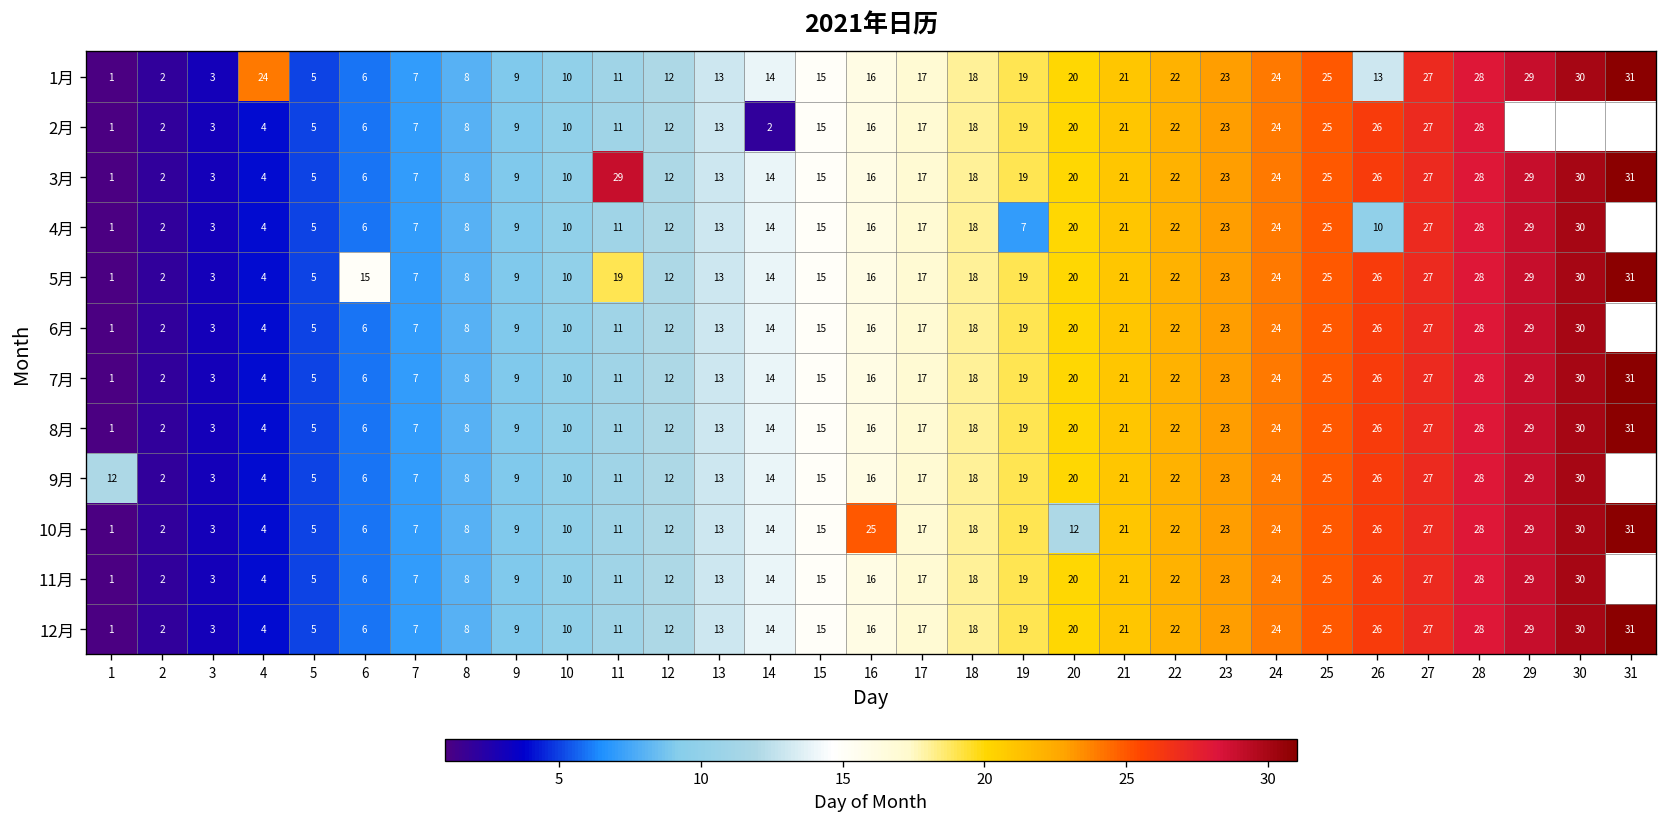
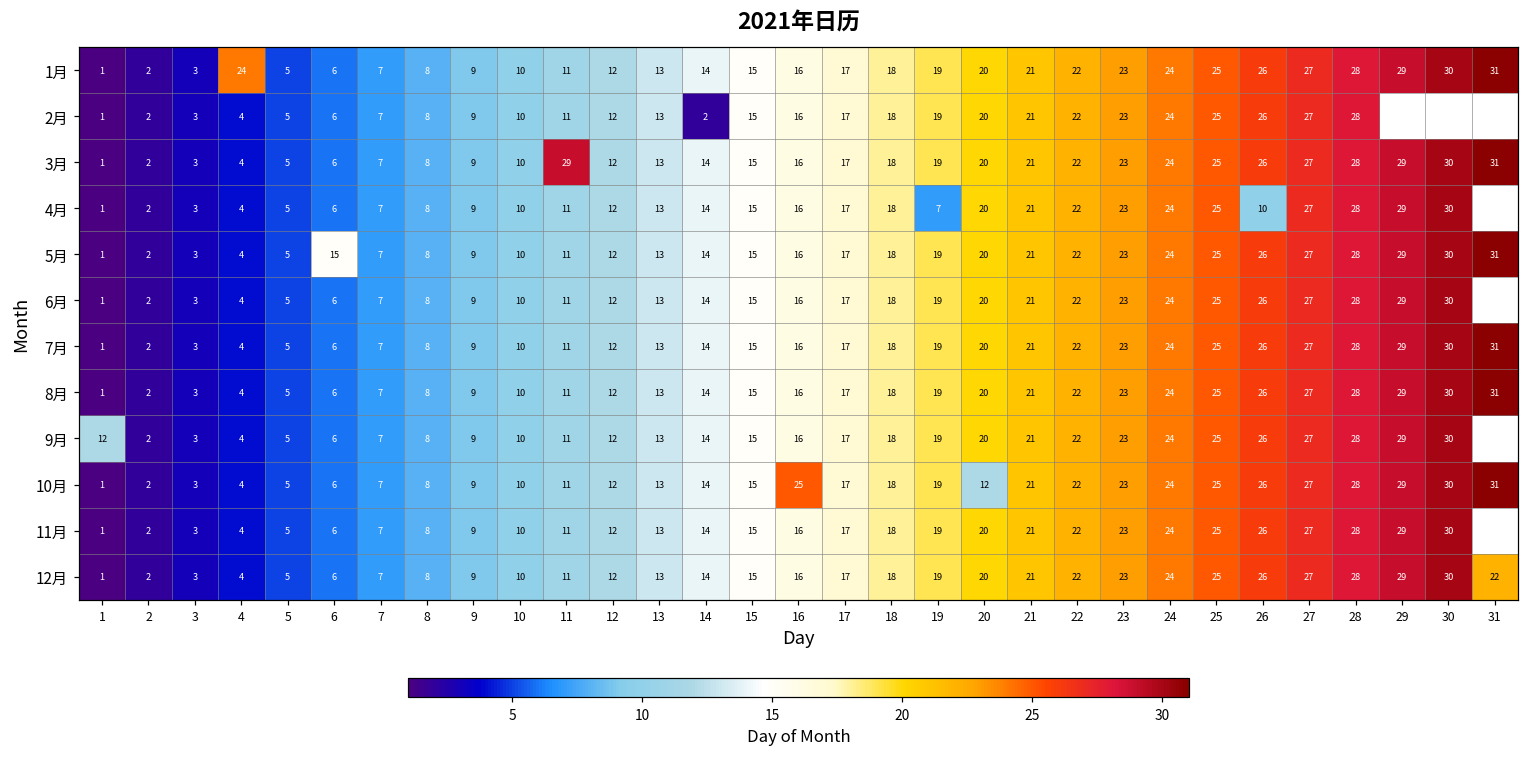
  {
    "1月": {
      "1": 1,
      "2": 2,
      "3": 3,
      "4": 24,
      "5": 5,
      "6": 6,
      "7": 7,
      "8": 8,
      "9": 9,
      "10": 10,
      "11": 11,
      "12": 12,
      "13": 13,
      "14": 14,
      "15": 15,
      "16": 16,
      "17": 17,
      "18": 18,
      "19": 19,
      "20": 20,
      "21": 21,
      "22": 22,
      "23": 23,
      "24": 24,
      "25": 25,
-     "26": 13,
+     "26": 26,
      "27": 27,
      "28": 28,
      "29": 29,
      "30": 30,
      "31": 31
    },
    "5月": {
      "1": 1,
      "2": 2,
      "3": 3,
      "4": 4,
      "5": 5,
      "6": 15,
      "7": 7,
      "8": 8,
      "9": 9,
      "10": 10,
-     "11": 19,
+     "11": 11,
      "12": 12,
      "13": 13,
      "14": 14,
      "15": 15,
      "16": 16,
      "17": 17,
      "18": 18,
      "19": 19,
      "20": 20,
      "21": 21,
      "22": 22,
      "23": 23,
      "24": 24,
      "25": 25,
      "26": 26,
      "27": 27,
      "28": 28,
      "29": 29,
      "30": 30,
      "31": 31
    },
    "12月": {
      "1": 1,
      "2": 2,
      "3": 3,
      "4": 4,
      "5": 5,
      "6": 6,
      "7": 7,
      "8": 8,
      "9": 9,
      "10": 10,
      "11": 11,
      "12": 12,
      "13": 13,
      "14": 14,
      "15": 15,
      "16": 16,
      "17": 17,
      "18": 18,
      "19": 19,
      "20": 20,
      "21": 21,
      "22": 22,
      "23": 23,
      "24": 24,
      "25": 25,
      "26": 26,
      "27": 27,
      "28": 28,
      "29": 29,
      "30": 30,
-     "31": 31
+     "31": 22
    }
  }
